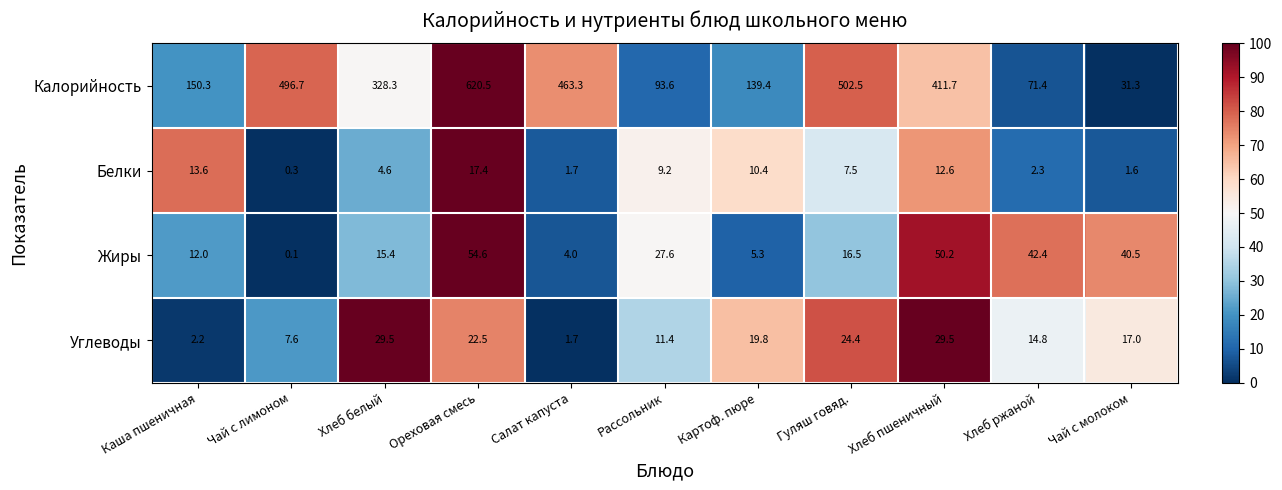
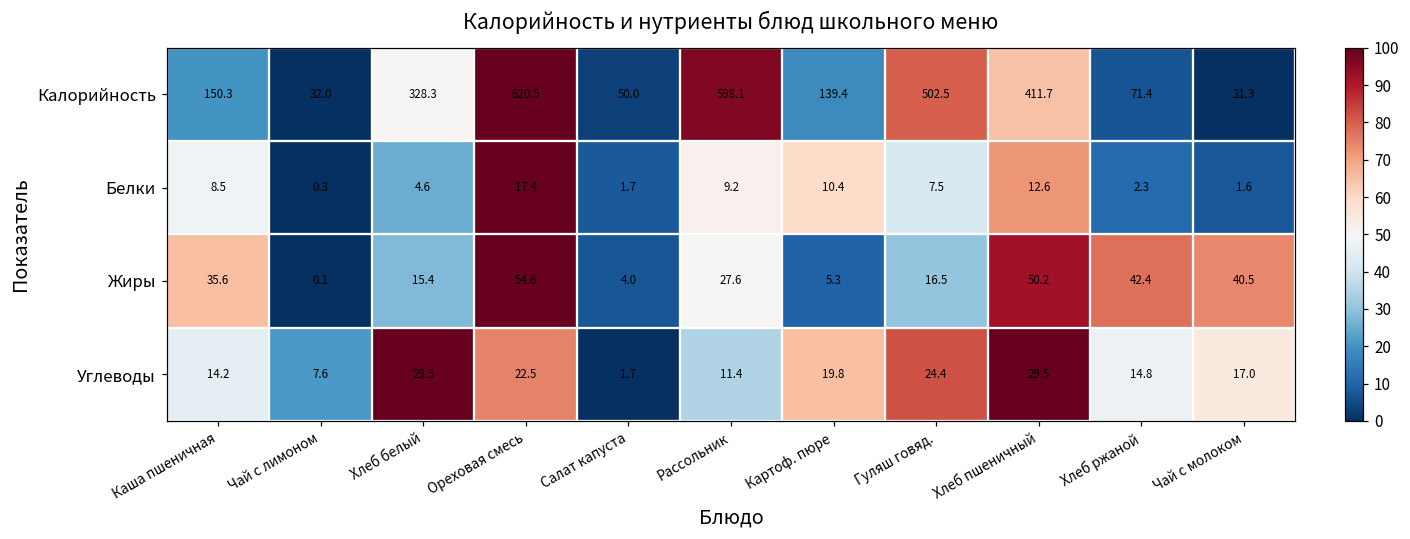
  {
    "Калорийность": {
      "Каша пшеничная": 150.3,
-     "Чай с лимоном": 496.7,
+     "Чай с лимоном": 32.0,
      "Хлеб белый": 328.3,
      "Ореховая смесь": 620.5,
-     "Салат капуста": 463.3,
-     "Рассольник": 93.6,
+     "Салат капуста": 50.0,
+     "Рассольник": 598.1,
      "Картоф. пюре": 139.4,
      "Гуляш говяд.": 502.5,
      "Хлеб пшеничный": 411.7,
      "Хлеб ржаной": 71.4,
      "Чай с молоком": 31.3
    },
    "Белки": {
-     "Каша пшеничная": 13.6,
+     "Каша пшеничная": 8.5,
      "Чай с лимоном": 0.3,
      "Хлеб белый": 4.6,
      "Ореховая смесь": 17.4,
      "Салат капуста": 1.7,
      "Рассольник": 9.2,
      "Картоф. пюре": 10.4,
      "Гуляш говяд.": 7.5,
      "Хлеб пшеничный": 12.6,
      "Хлеб ржаной": 2.3,
      "Чай с молоком": 1.6
    },
    "Жиры": {
-     "Каша пшеничная": 12.0,
+     "Каша пшеничная": 35.6,
      "Чай с лимоном": 0.1,
      "Хлеб белый": 15.4,
      "Ореховая смесь": 54.6,
      "Салат капуста": 4.0,
      "Рассольник": 27.6,
      "Картоф. пюре": 5.3,
      "Гуляш говяд.": 16.5,
      "Хлеб пшеничный": 50.2,
      "Хлеб ржаной": 42.4,
      "Чай с молоком": 40.5
    },
    "Углеводы": {
-     "Каша пшеничная": 2.2,
+     "Каша пшеничная": 14.2,
      "Чай с лимоном": 7.6,
      "Хлеб белый": 29.5,
      "Ореховая смесь": 22.5,
      "Салат капуста": 1.7,
      "Рассольник": 11.4,
      "Картоф. пюре": 19.8,
      "Гуляш говяд.": 24.4,
      "Хлеб пшеничный": 29.5,
      "Хлеб ржаной": 14.8,
      "Чай с молоком": 17.0
    }
  }
